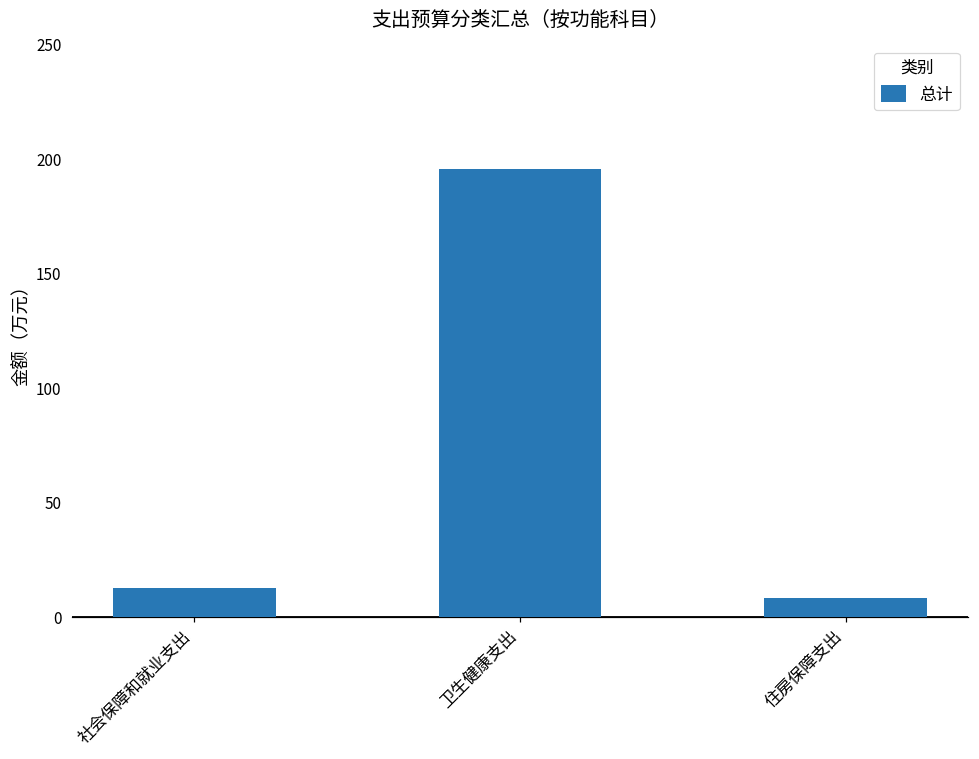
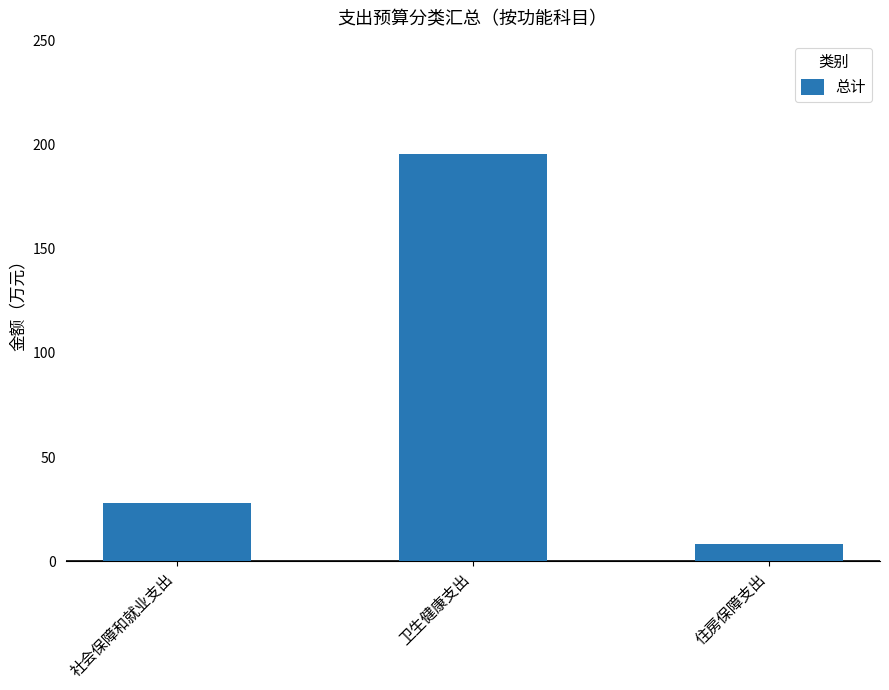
  {
-   "社会保障和就业支出": 13,
+   "社会保障和就业支出": 28,
    "卫生健康支出": 196,
    "住房保障支出": 8
  }
